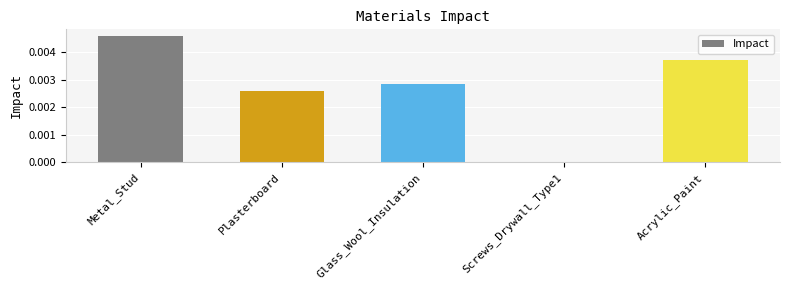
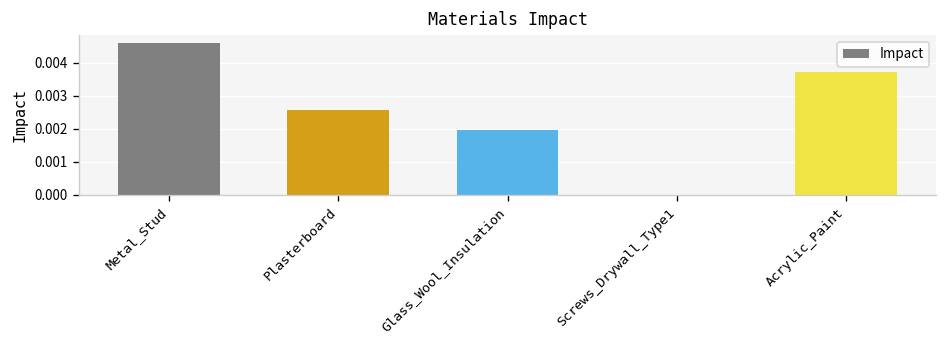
  {
    "Metal_Stud": 0.0046,
    "Plasterboard": 0.0026,
-   "Glass_Wool_Insulation": 0.0028,
+   "Glass_Wool_Insulation": 0.0020,
    "Acrylic_Paint": 0.0037
  }
